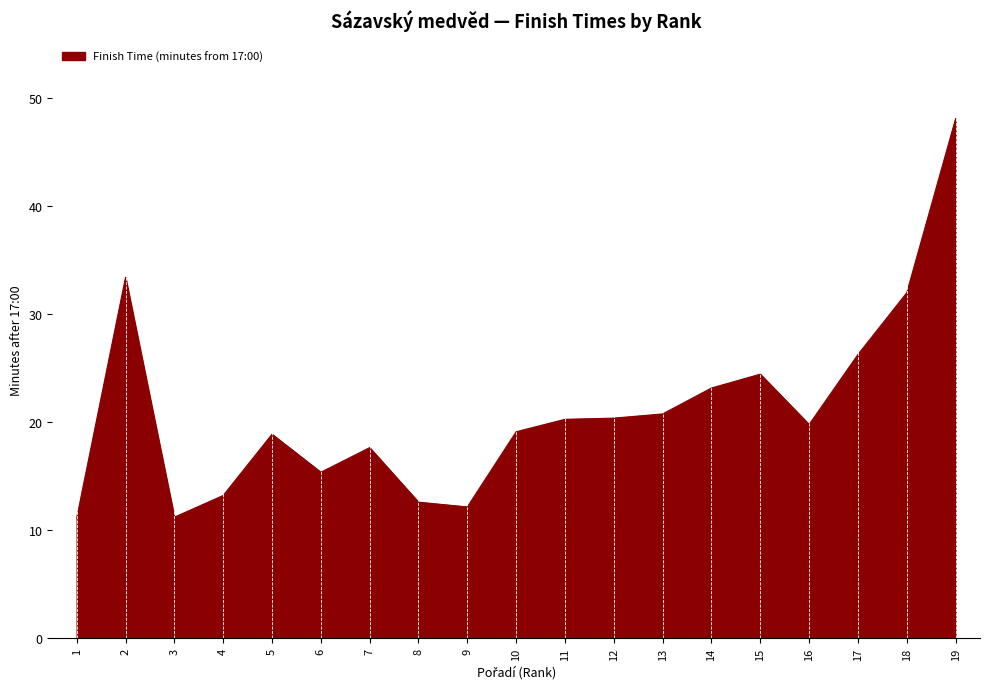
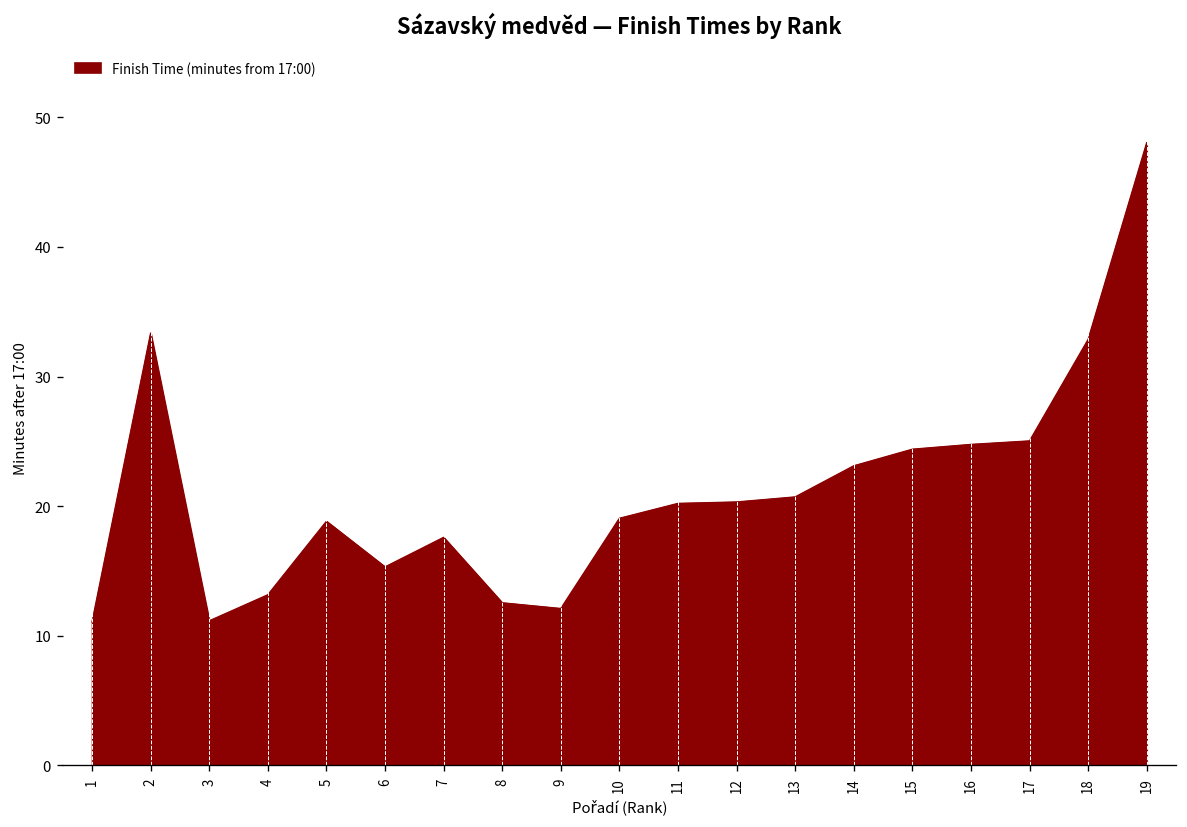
  {
    "1": 11.1,
    "2": 33.4,
    "3": 11.2,
    "4": 13.2,
    "5": 18.8,
    "6": 15.3,
    "7": 17.6,
    "8": 12.6,
    "9": 12.1,
    "10": 19.1,
    "11": 20.2,
    "12": 20.3,
    "13": 20.7,
    "14": 23.1,
    "15": 24.4,
-   "16": 19.7,
-   "17": 26.2,
-   "18": 31.9,
+   "16": 24.8,
+   "17": 25.0,
+   "18": 32.9,
    "19": 48.1
  }
